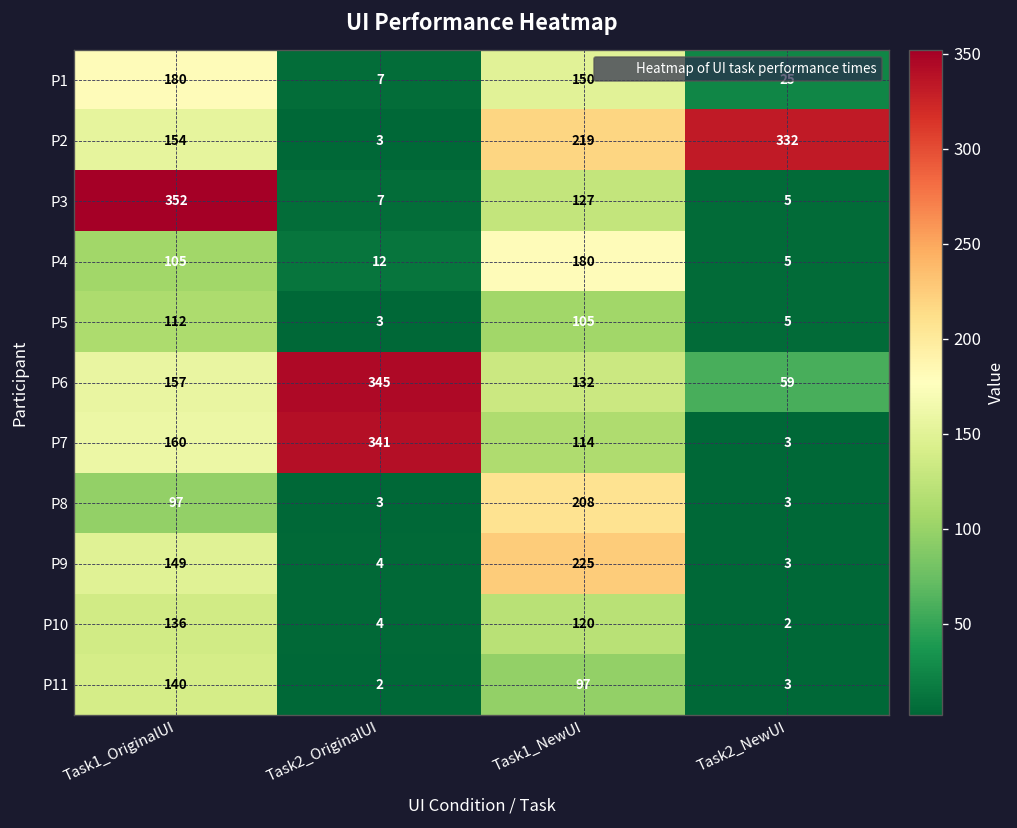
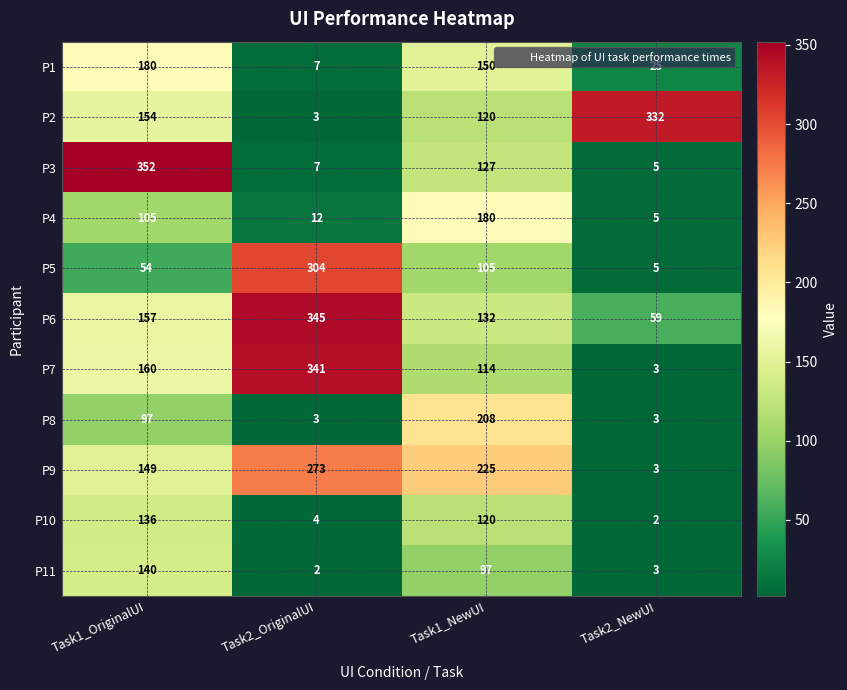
  {
    "P1": {
      "Task1_OriginalUI": 180,
      "Task2_OriginalUI": 7
    },
    "P2": {
      "Task1_OriginalUI": 154,
      "Task2_OriginalUI": 3,
-     "Task1_NewUI": 219,
+     "Task1_NewUI": 120,
      "Task2_NewUI": 332
    },
    "P3": {
      "Task1_OriginalUI": 352,
      "Task2_OriginalUI": 7,
      "Task1_NewUI": 127,
      "Task2_NewUI": 5
    },
    "P4": {
      "Task1_OriginalUI": 105,
      "Task2_OriginalUI": 12,
      "Task1_NewUI": 180,
      "Task2_NewUI": 5
    },
    "P5": {
-     "Task1_OriginalUI": 112,
-     "Task2_OriginalUI": 3,
+     "Task1_OriginalUI": 54,
+     "Task2_OriginalUI": 304,
      "Task1_NewUI": 105,
      "Task2_NewUI": 5
    },
    "P6": {
      "Task1_OriginalUI": 157,
      "Task2_OriginalUI": 345,
      "Task1_NewUI": 132,
      "Task2_NewUI": 59
    },
    "P7": {
      "Task1_OriginalUI": 160,
      "Task2_OriginalUI": 341,
      "Task1_NewUI": 114,
      "Task2_NewUI": 3
    },
    "P8": {
      "Task1_OriginalUI": 97,
      "Task2_OriginalUI": 3,
      "Task1_NewUI": 208,
      "Task2_NewUI": 3
    },
    "P9": {
      "Task1_OriginalUI": 149,
-     "Task2_OriginalUI": 4,
+     "Task2_OriginalUI": 273,
      "Task1_NewUI": 225,
      "Task2_NewUI": 3
    },
    "P10": {
      "Task1_OriginalUI": 136,
      "Task2_OriginalUI": 4,
      "Task1_NewUI": 120,
      "Task2_NewUI": 2
    },
    "P11": {
      "Task1_OriginalUI": 140,
      "Task2_OriginalUI": 2,
      "Task1_NewUI": 97,
      "Task2_NewUI": 3
    }
  }
